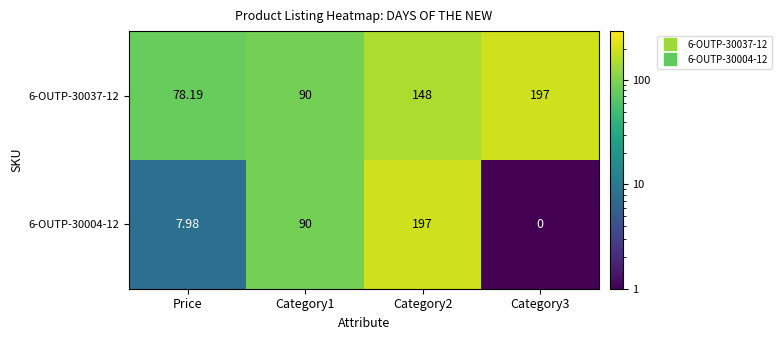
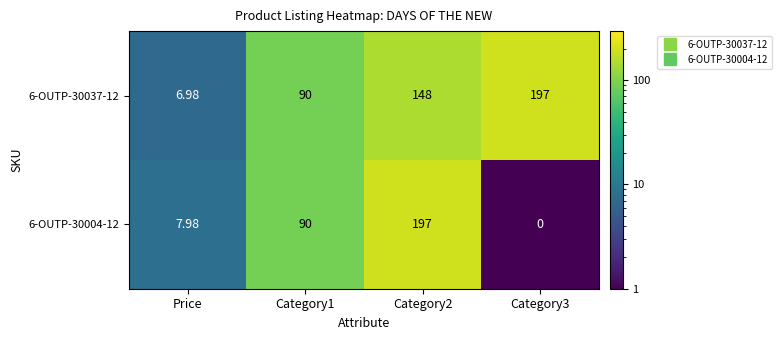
  {
    "6-OUTP-30037-12": {
-     "Price": 78.19,
+     "Price": 6.98,
      "Category1": 90,
      "Category2": 148,
      "Category3": 197
    },
    "6-OUTP-30004-12": {
      "Price": 7.98,
      "Category1": 90,
      "Category2": 197,
      "Category3": 0
    }
  }
